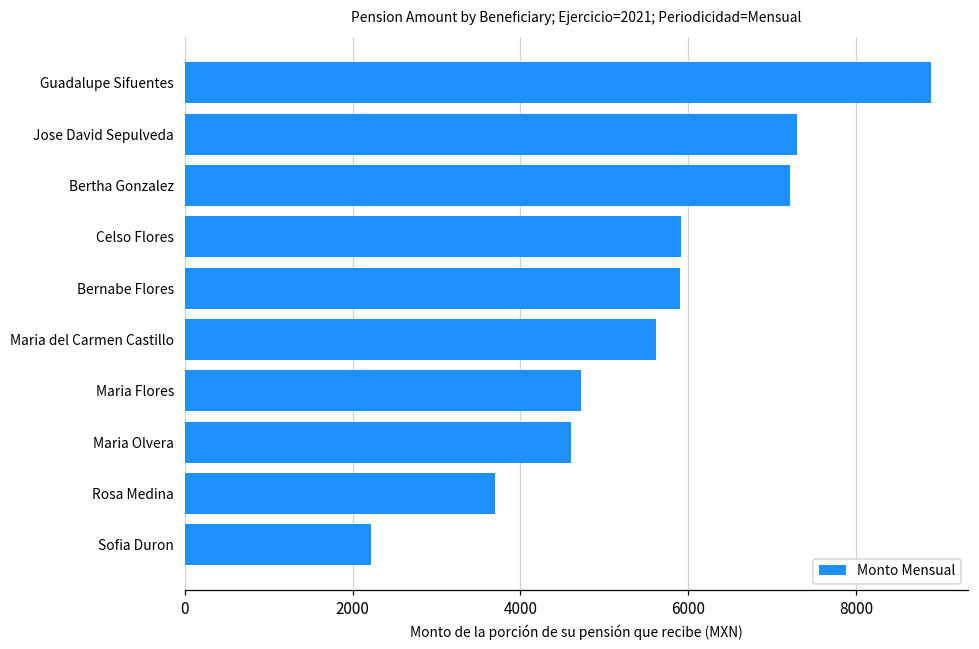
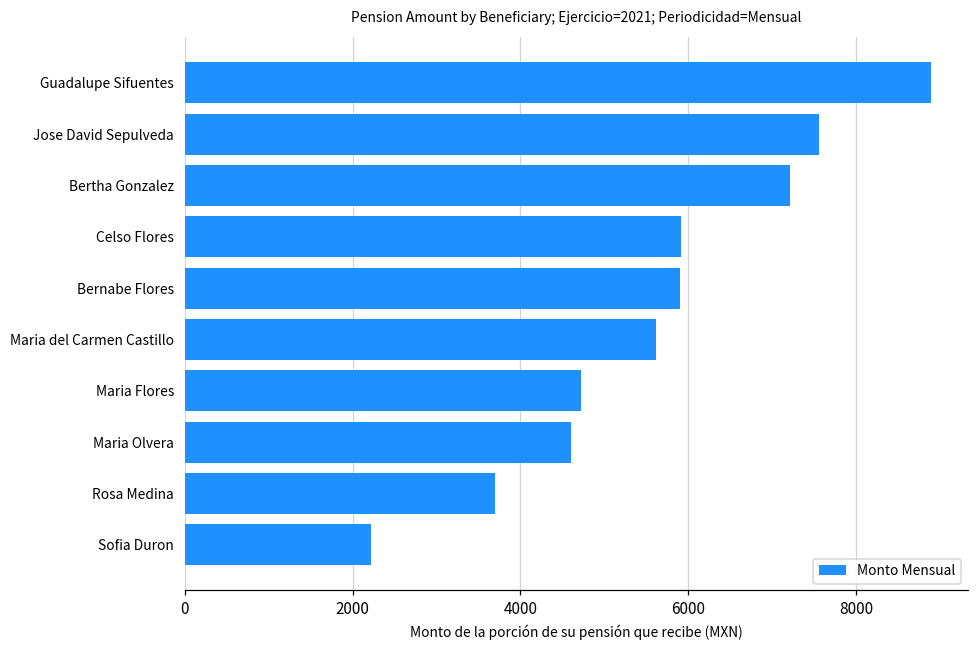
  {
    "Guadalupe Sifuentes": 8900,
-   "Jose David Sepulveda": 7300,
+   "Jose David Sepulveda": 7600,
    "Bertha Gonzalez": 7200,
    "Celso Flores": 5900,
    "Bernabe Flores": 5900,
    "Maria del Carmen Castillo": 5600,
    "Maria Flores": 4700,
    "Maria Olvera": 4600,
    "Rosa Medina": 3700,
    "Sofia Duron": 2200
  }
